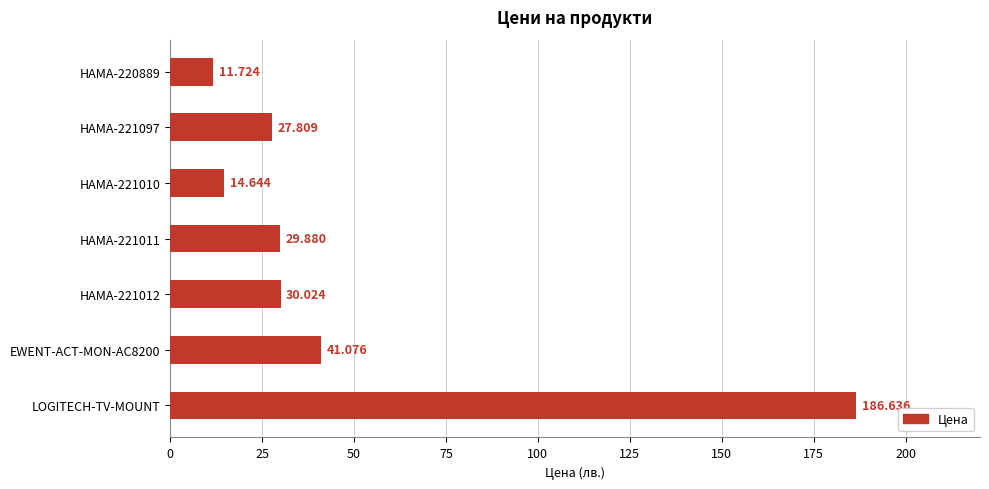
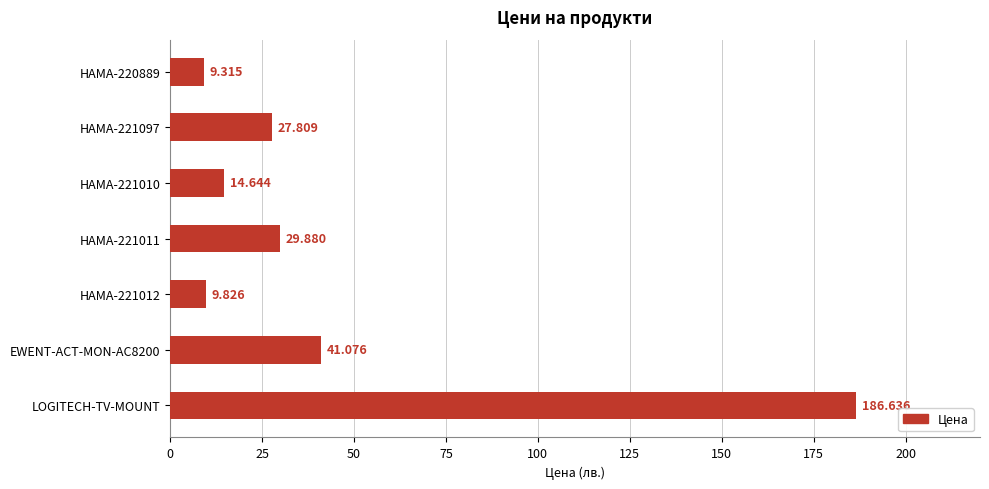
  {
-   "HAMA-220889": 11.724,
+   "HAMA-220889": 9.315,
    "HAMA-221097": 27.809,
    "HAMA-221010": 14.644,
    "HAMA-221011": 29.880,
-   "HAMA-221012": 30.024,
+   "HAMA-221012": 9.826,
    "EWENT-ACT-MON-AC8200": 41.076
  }
